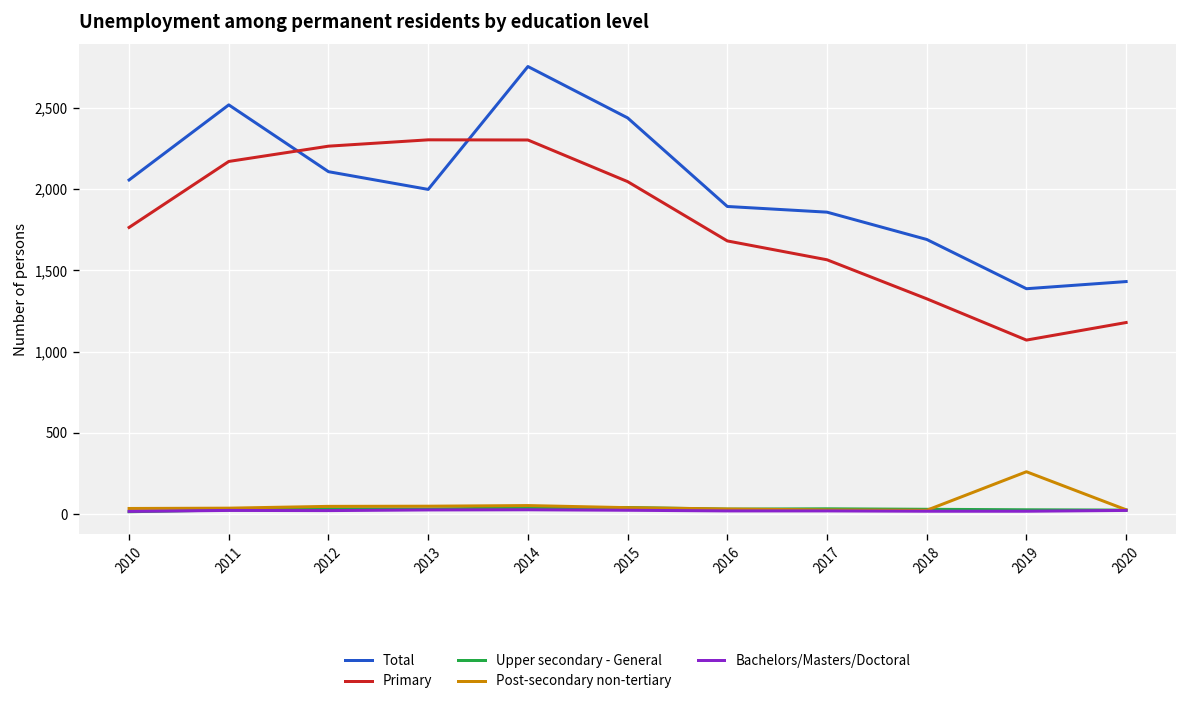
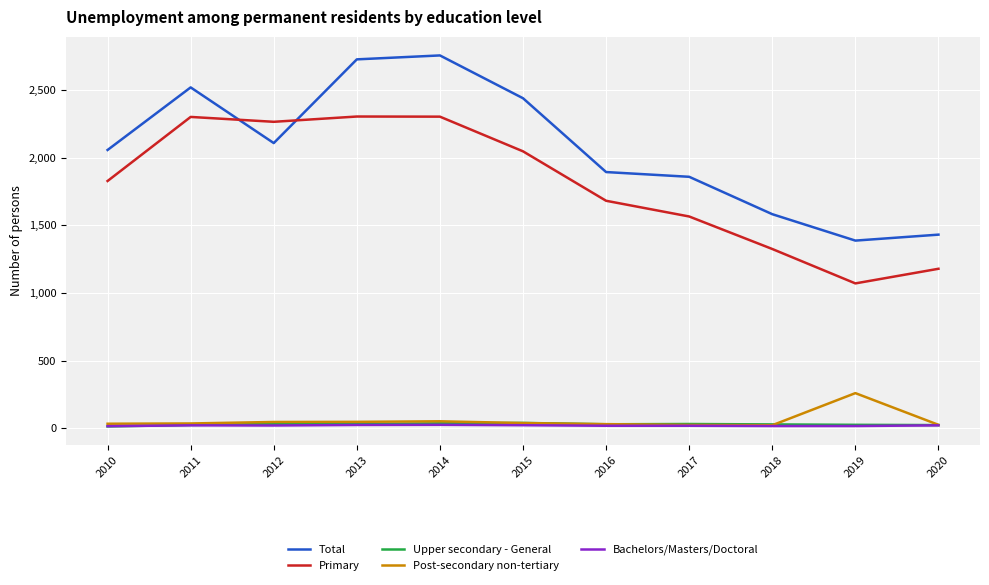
  {
    "Total": {
      "2010": "2,060",
      "2011": "2,520",
      "2012": "2,110",
-     "2013": "2,000",
+     "2013": "2,730",
      "2014": "2,750",
      "2015": "2,440",
      "2016": "1,890",
      "2017": "1,860",
-     "2018": "1,690",
+     "2018": "1,580",
      "2019": "1,390",
      "2020": "1,430"
    },
    "Primary": {
-     "2010": "1,760",
-     "2011": "2,170",
+     "2010": "1,830",
+     "2011": "2,300",
      "2012": "2,260",
      "2013": "2,300",
      "2014": "2,300",
      "2015": "2,050",
      "2016": "1,680",
      "2017": "1,570",
      "2018": "1,330",
      "2019": "1,070",
      "2020": "1,180"
    },
    "Post-secondary non-tertiary": {
      "2019": "260"
    }
  }
